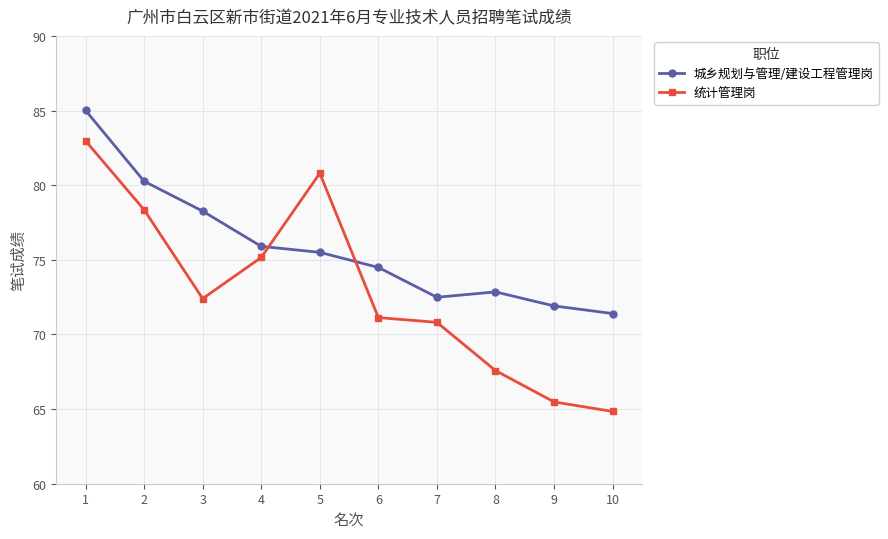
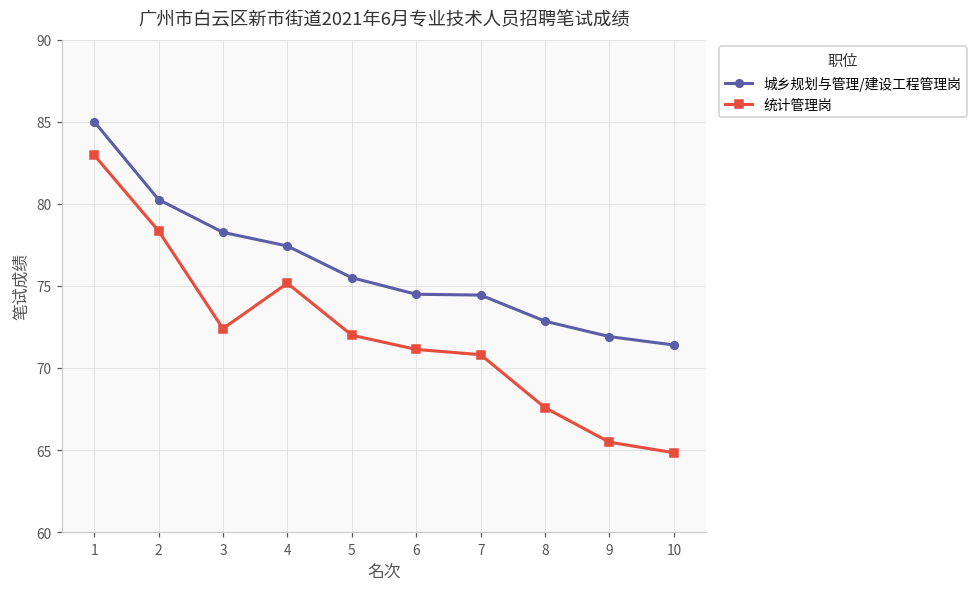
  {
    "城乡规划与管理/建设工程管理岗": {
      "1": 85.0,
      "2": 80.3,
      "3": 78.3,
-     "4": 75.9,
+     "4": 77.4,
      "5": 75.5,
      "6": 74.5,
-     "7": 72.5,
+     "7": 74.4,
      "8": 72.9,
      "9": 71.9,
      "10": 71.4
    },
    "统计管理岗": {
      "1": 83.0,
      "2": 78.4,
      "3": 72.4,
      "4": 75.2,
-     "5": 80.8,
+     "5": 72.0,
      "6": 71.1,
      "7": 70.8,
      "8": 67.6,
      "9": 65.5,
      "10": 64.8
    }
  }
